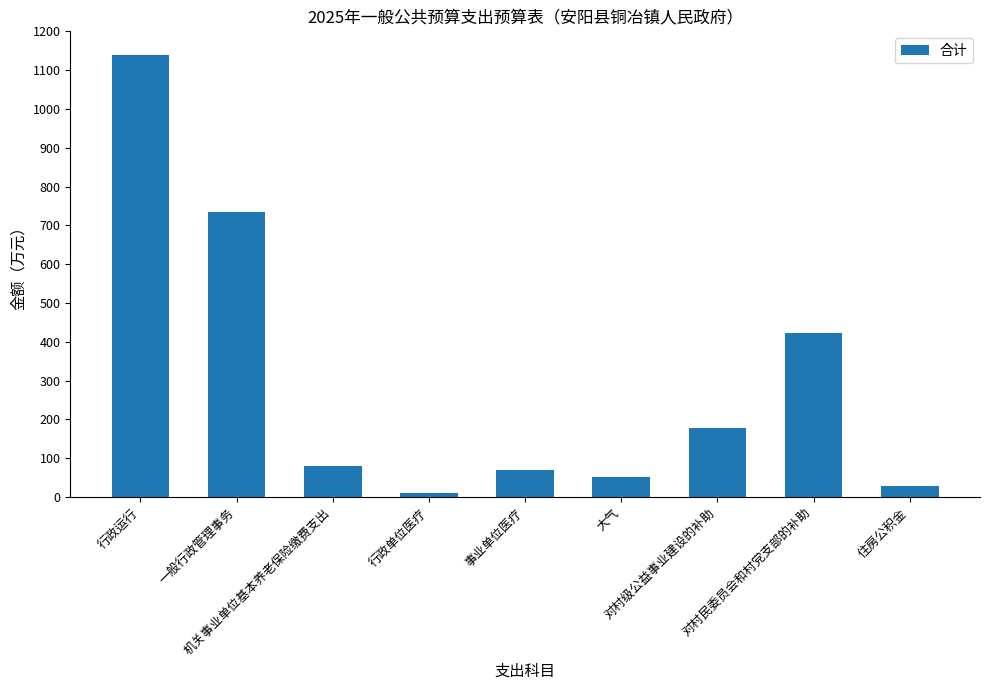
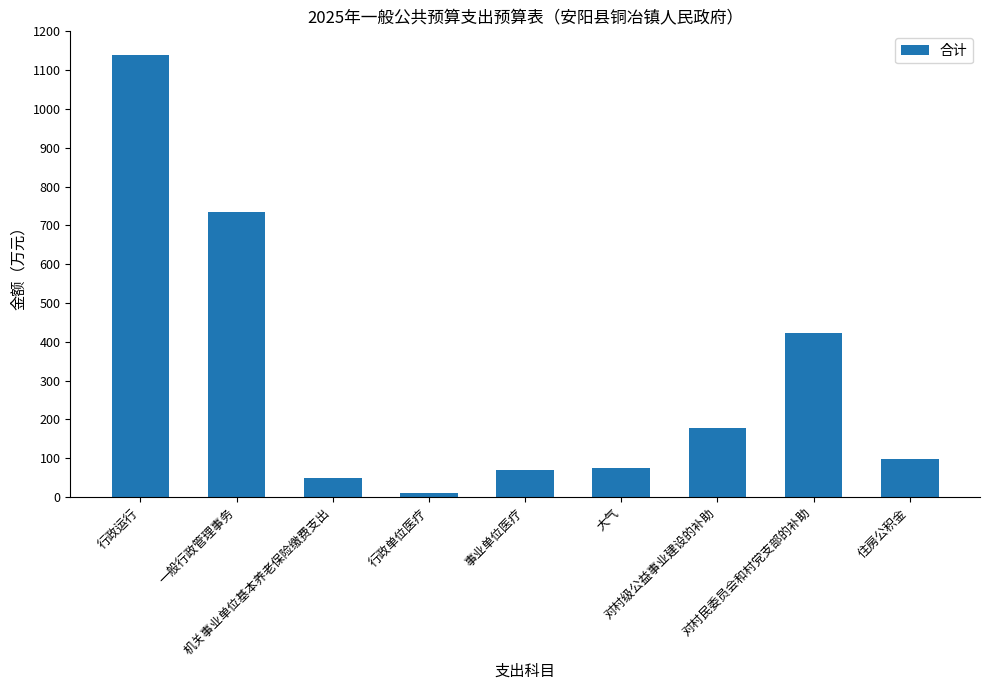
  {
    "行政运行": 1140,
    "一般行政管理事务": 740,
-   "机关事业单位基本养老保险缴费支出": 80,
+   "机关事业单位基本养老保险缴费支出": 50,
    "行政单位医疗": 10,
    "事业单位医疗": 70,
-   "大气": 50,
+   "大气": 80,
    "对村级公益事业建设的补助": 180,
    "对村民委员会和村党支部的补助": 420,
-   "住房公积金": 30
+   "住房公积金": 100
  }
